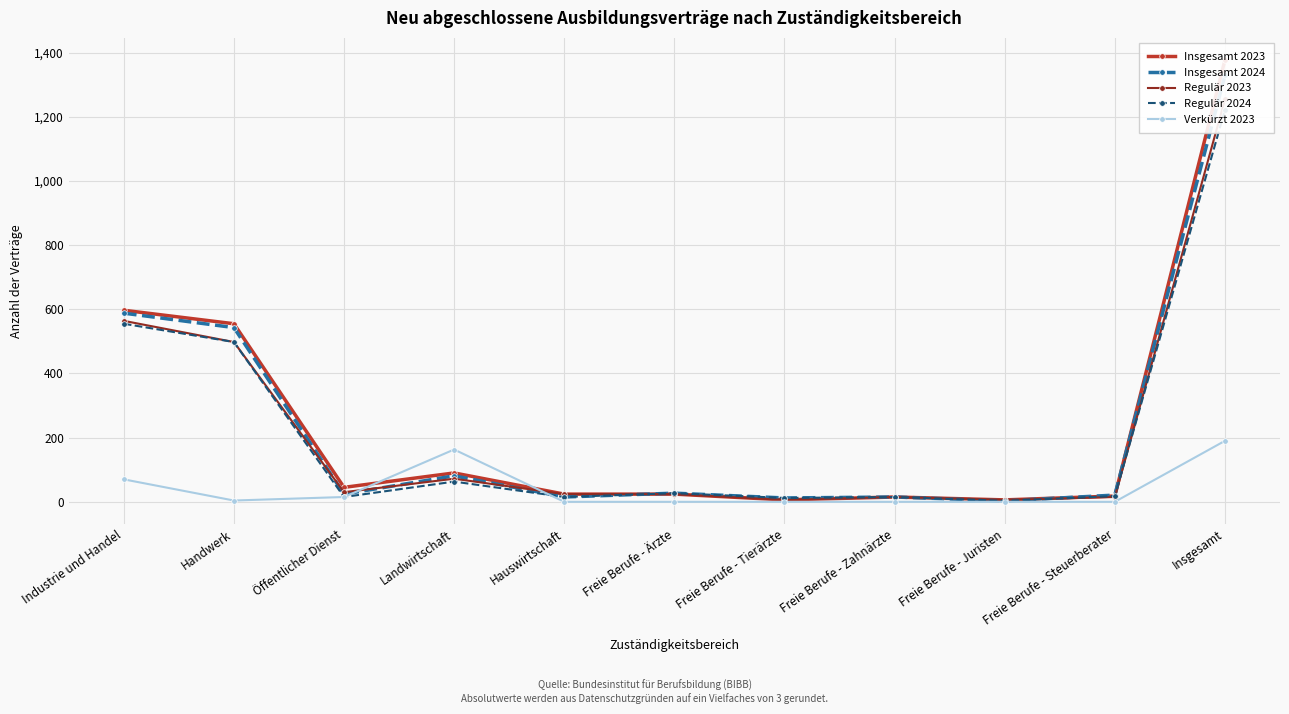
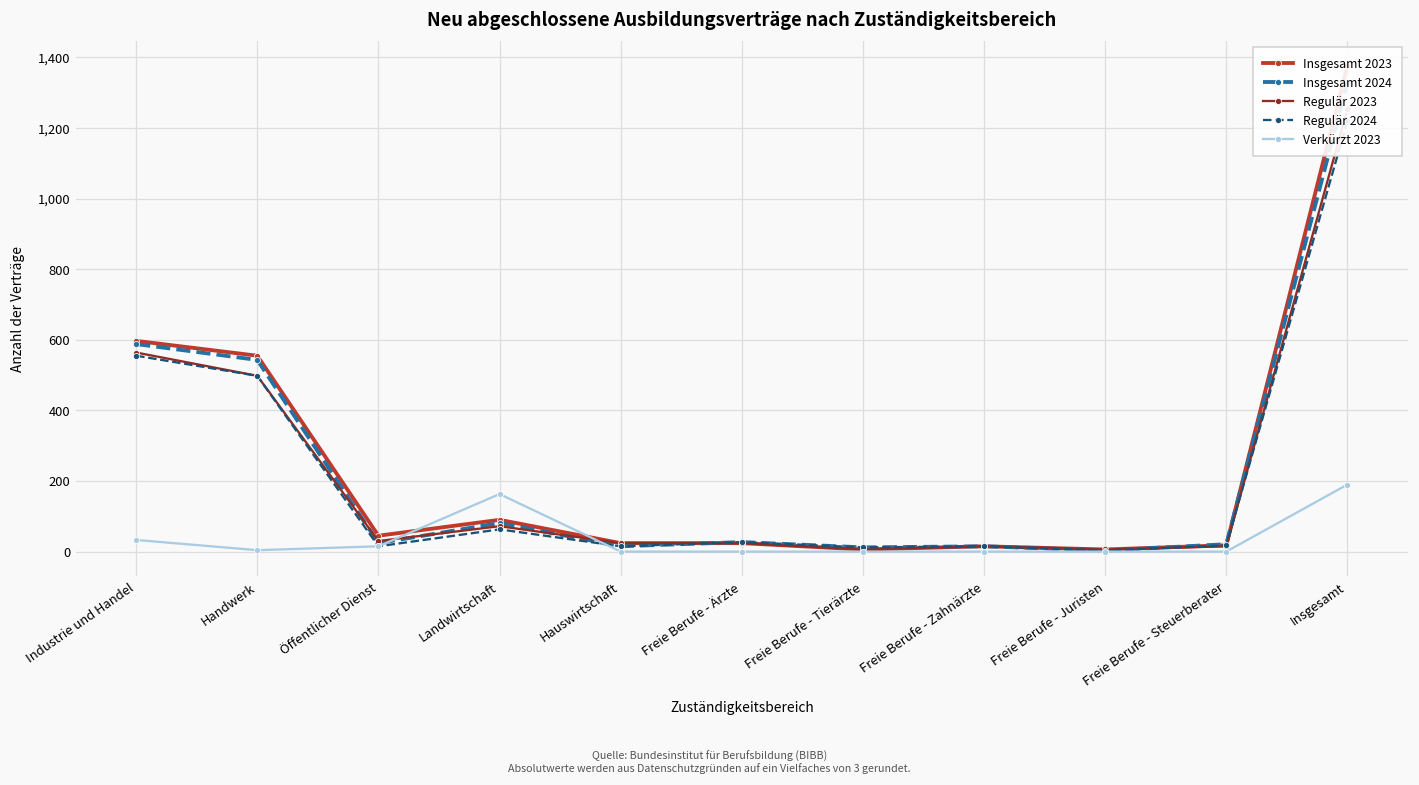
  {
    "Verkürzt 2023": {
-     "Industrie und Handel": 70,
+     "Industrie und Handel": 30,
      "Handwerk": 0,
      "Landwirtschaft": 160,
      "Hauswirtschaft": 0,
      "Freie Berufe - Ärzte": 0,
      "Freie Berufe - Zahnärzte": 0,
      "Freie Berufe - Steuerberater": 0,
      "Insgesamt": 190
    }
  }
